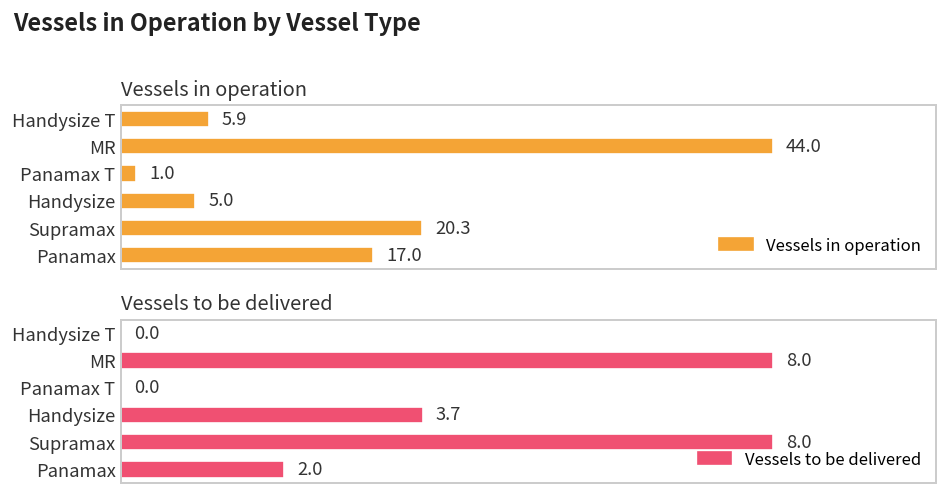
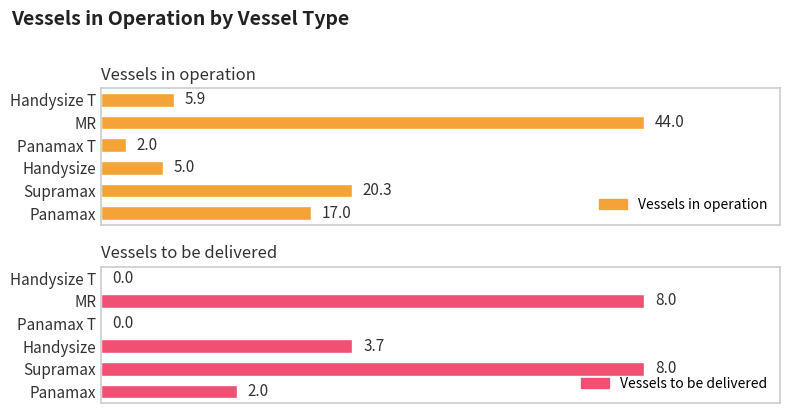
  {
    "Vessels in operation": {
      "Handysize T": 5.9,
      "MR": 44.0,
-     "Panamax T": 1.0,
+     "Panamax T": 2.0,
      "Handysize": 5.0,
      "Supramax": 20.3,
      "Panamax": 17.0
    },
    "Vessels to be delivered": {
      "Handysize T": 0.0,
      "MR": 8.0,
      "Panamax T": 0.0,
      "Handysize": 3.7,
      "Supramax": 8.0,
      "Panamax": 2.0
    }
  }
